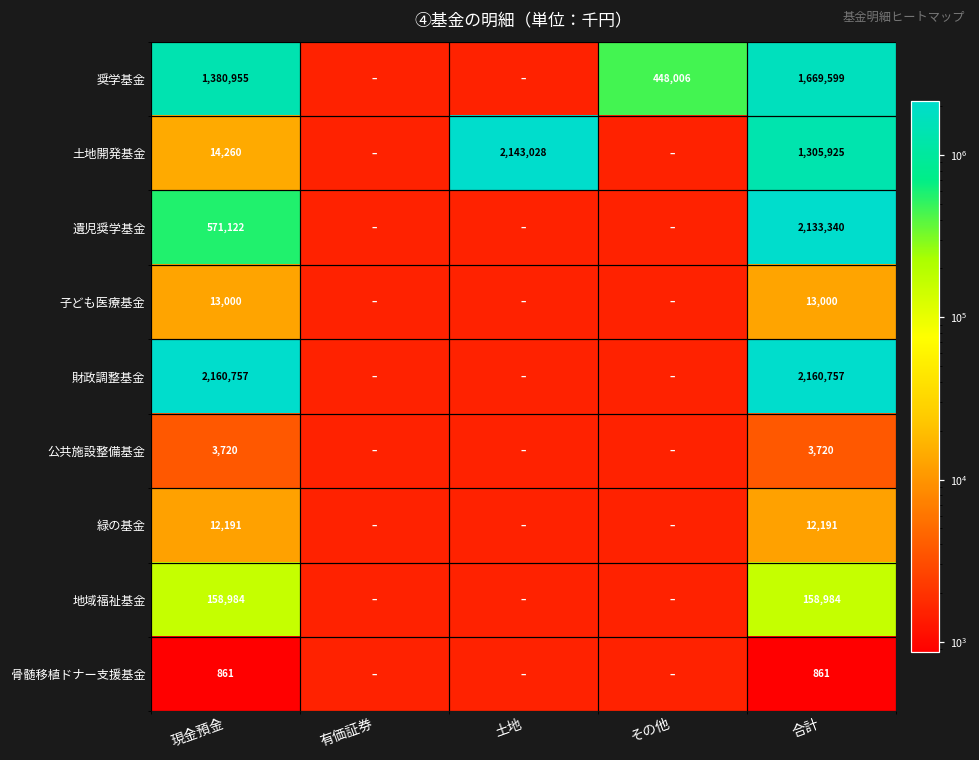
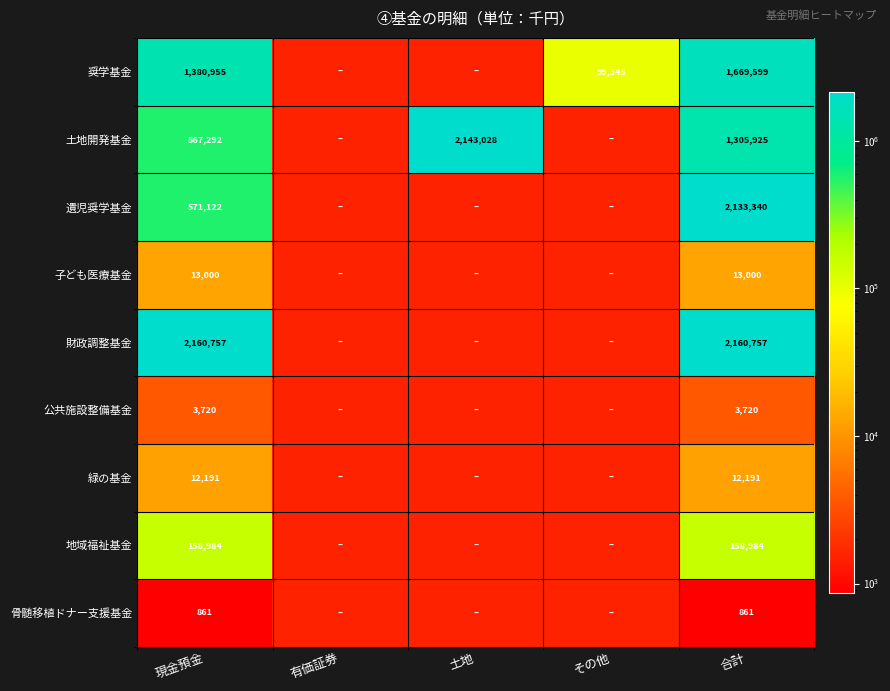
  {
    "奨学基金": {
      "現金預金": "1,380,955",
-     "その他": "448,006",
+     "その他": "99,345",
      "合計": "1,669,599"
    },
    "土地開発基金": {
-     "現金預金": "14,260",
+     "現金預金": "567,292",
      "土地": "2,143,028",
      "合計": "1,305,925"
    },
    "遺児奨学基金": {
      "現金預金": "571,122",
      "合計": "2,133,340"
    },
    "子ども医療基金": {
      "現金預金": "13,000",
      "合計": "13,000"
    },
    "財政調整基金": {
      "現金預金": "2,160,757",
      "合計": "2,160,757"
    },
    "公共施設整備基金": {
      "現金預金": "3,720",
      "合計": "3,720"
    },
    "緑の基金": {
      "現金預金": "12,191",
      "合計": "12,191"
    },
    "地域福祉基金": {
      "現金預金": "158,984",
      "合計": "158,984"
    },
    "骨髄移植ドナー支援基金": {
      "現金預金": "861",
      "合計": "861"
    }
  }
